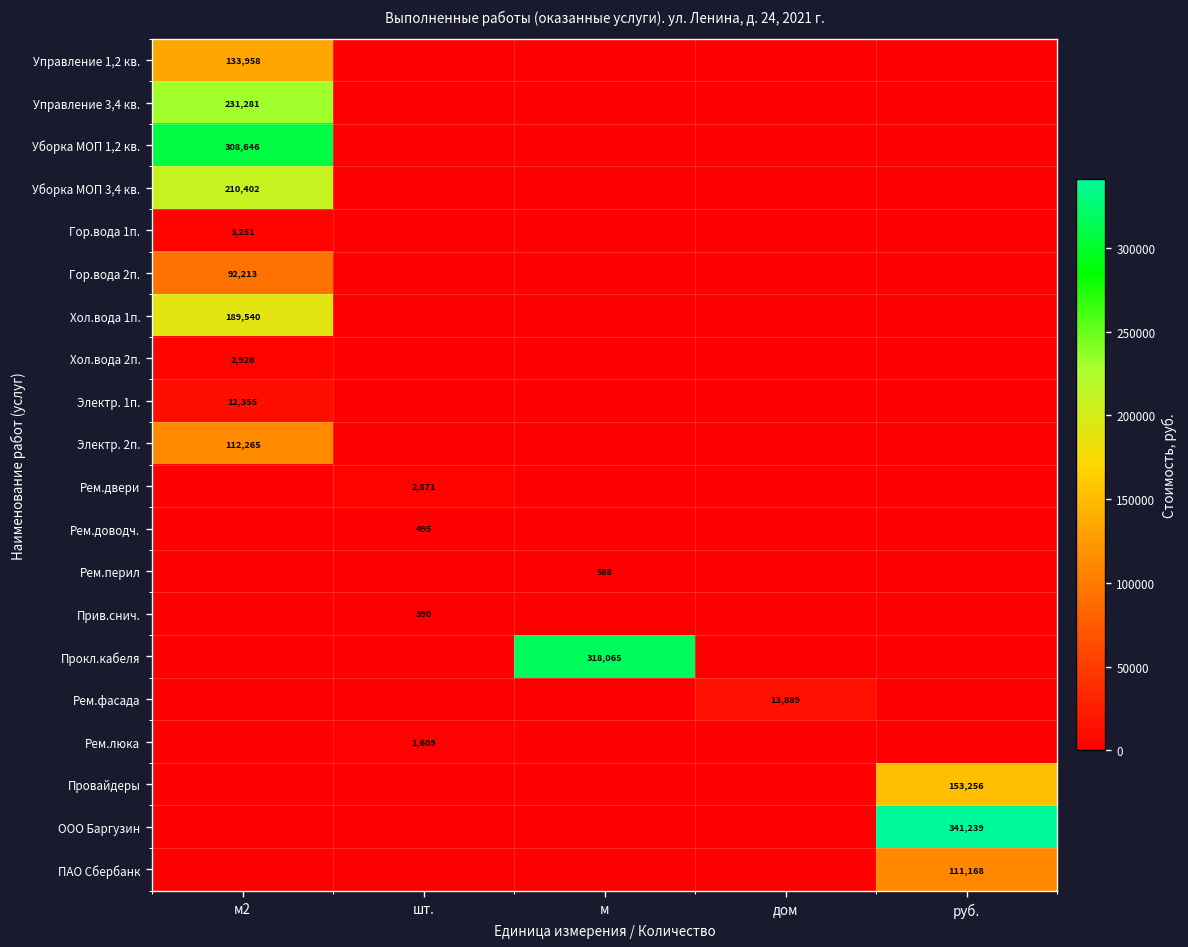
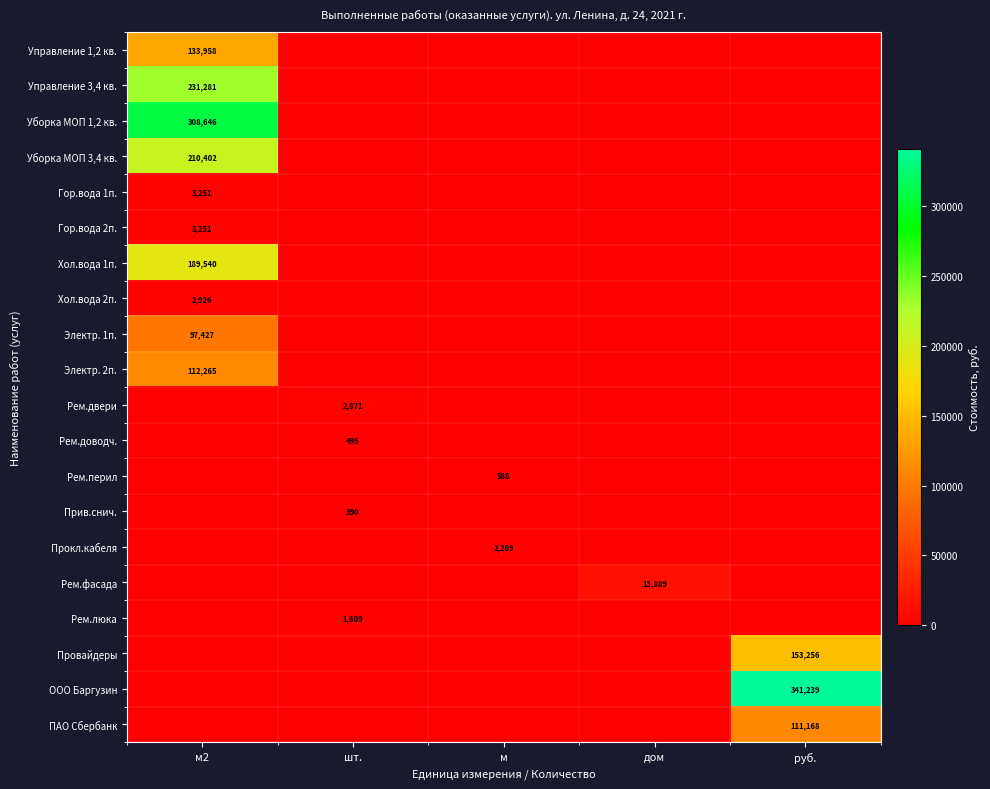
  {
    "Управление 1,2 кв.": {
      "м2": "133,958"
    },
    "Управление 3,4 кв.": {
      "м2": "231,281"
    },
    "Уборка МОП 1,2 кв.": {
      "м2": "308,646"
    },
    "Уборка МОП 3,4 кв.": {
      "м2": "210,402"
    },
    "Гор.вода 1п.": {
      "м2": "3,251"
    },
    "Гор.вода 2п.": {
-     "м2": "92,213"
+     "м2": "3,251"
    },
    "Хол.вода 1п.": {
      "м2": "189,540"
    },
    "Хол.вода 2п.": {
      "м2": "2,926"
    },
    "Электр. 1п.": {
-     "м2": "12,355"
+     "м2": "97,427"
    },
    "Электр. 2п.": {
      "м2": "112,265"
    },
    "Рем.двери": {
      "шт.": "2,871"
    },
    "Рем.доводч.": {
      "шт.": "495"
    },
    "Рем.перил": {
      "м": "588"
    },
    "Прив.снич.": {
      "шт.": "390"
    },
    "Прокл.кабеля": {
-     "м": "318,065"
+     "м": "2,269"
    },
    "Рем.фасада": {
      "дом": "13,889"
    },
    "Рем.люка": {
      "шт.": "1,609"
    },
    "Провайдеры": {
      "руб.": "153,256"
    },
    "ООО Баргузин": {
      "руб.": "341,239"
    },
    "ПАО Сбербанк": {
      "руб.": "111,168"
    }
  }
